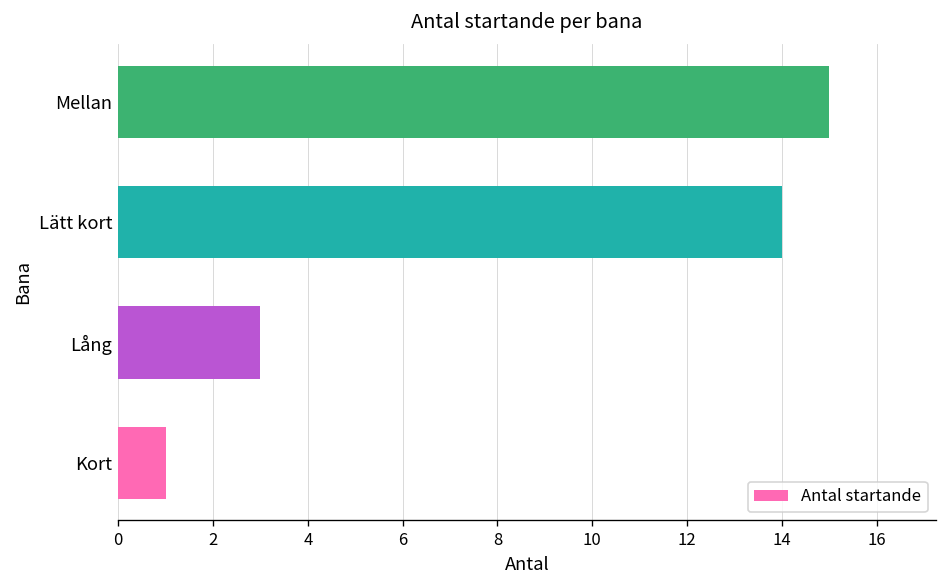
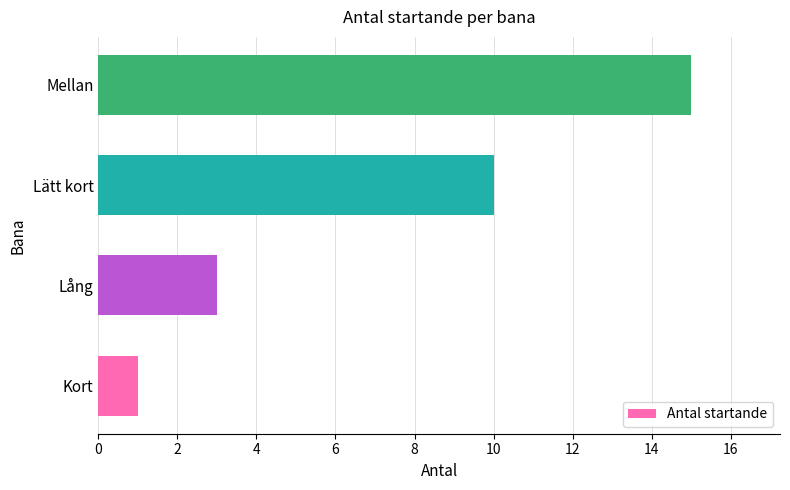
  {
    "Mellan": 15,
-   "Lätt kort": 14,
+   "Lätt kort": 10,
    "Lång": 3,
    "Kort": 1
  }
